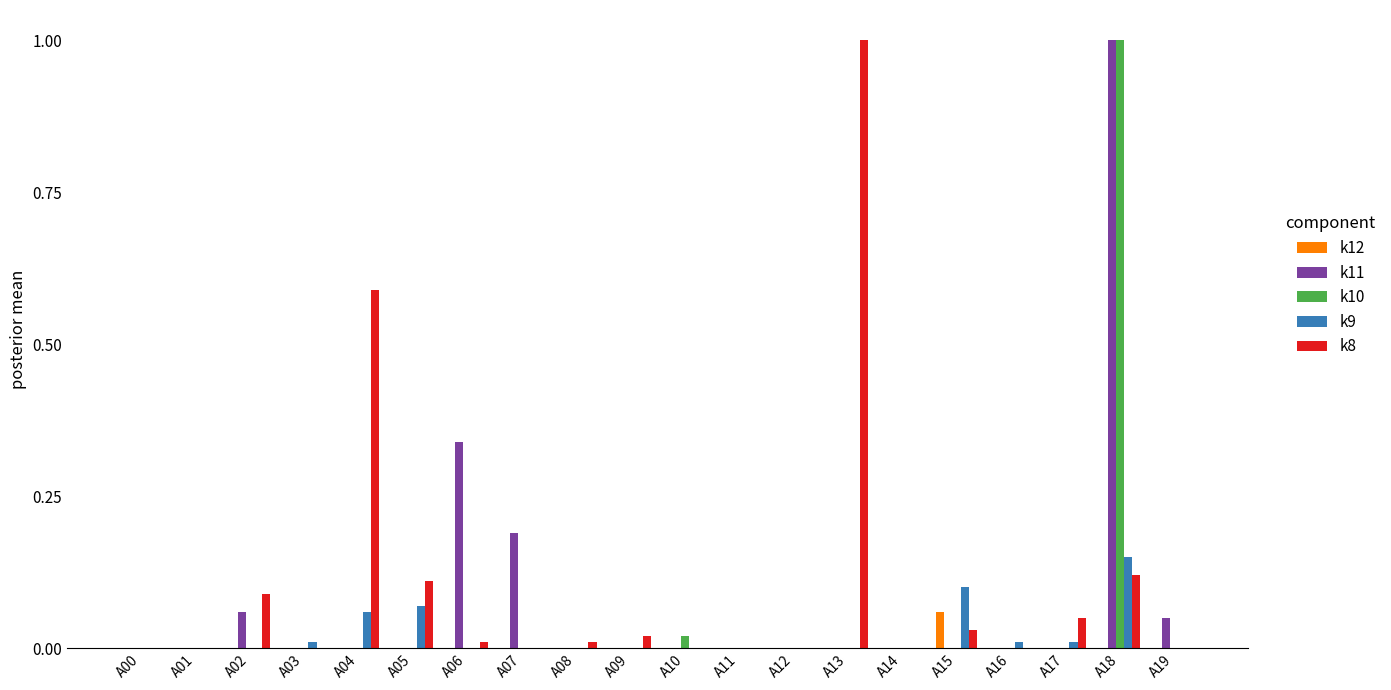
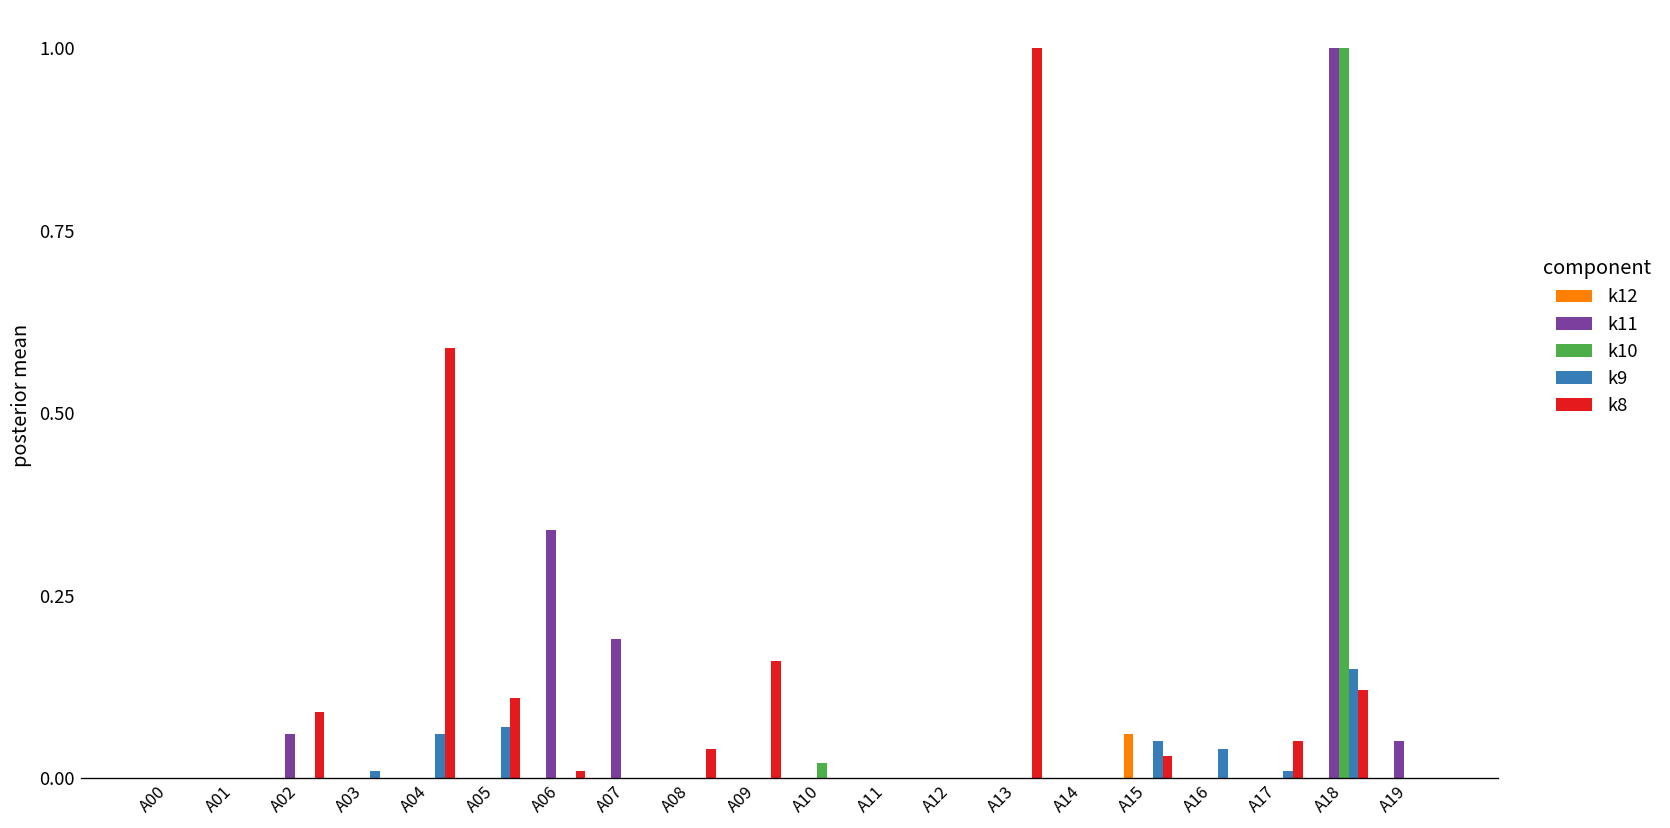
  {
    "k12": {
      "A00": 0.00,
      "A01": 0.00,
      "A02": 0.00,
      "A03": 0.00,
      "A04": 0.00,
      "A05": 0.00,
      "A06": 0.00,
      "A07": 0.00,
      "A08": 0.00,
      "A09": 0.00,
      "A10": 0.00,
      "A11": 0.00,
      "A12": 0.00,
      "A13": 0.00,
      "A14": 0.00,
      "A15": 0.06,
      "A16": 0.00,
      "A17": 0.00,
      "A18": 0.00,
      "A19": 0.00
    },
    "k11": {
      "A00": 0.00,
      "A01": 0.00,
      "A02": 0.06,
      "A03": 0.00,
      "A04": 0.00,
      "A05": 0.00,
      "A06": 0.34,
      "A07": 0.19,
      "A08": 0.00,
      "A09": 0.00,
      "A10": 0.00,
      "A11": 0.00,
      "A12": 0.00,
      "A13": 0.00,
      "A14": 0.00,
      "A15": 0.00,
      "A16": 0.00,
      "A17": 0.00,
      "A18": 1.00,
      "A19": 0.05
    },
    "k10": {
      "A00": 0.00,
      "A01": 0.00,
      "A02": 0.00,
      "A03": 0.00,
      "A04": 0.00,
      "A05": 0.00,
      "A06": 0.00,
      "A07": 0.00,
      "A08": 0.00,
      "A09": 0.00,
      "A10": 0.02,
      "A11": 0.00,
      "A12": 0.00,
      "A13": 0.00,
      "A14": 0.00,
      "A15": 0.00,
      "A16": 0.00,
      "A17": 0.00,
      "A18": 1.00,
      "A19": 0.00
    },
    "k9": {
      "A00": 0.00,
      "A01": 0.00,
      "A02": 0.00,
      "A03": 0.01,
      "A04": 0.06,
      "A05": 0.07,
      "A06": 0.00,
      "A07": 0.00,
      "A08": 0.00,
      "A09": 0.00,
      "A10": 0.00,
      "A11": 0.00,
      "A12": 0.00,
      "A13": 0.00,
      "A14": 0.00,
-     "A15": 0.10,
-     "A16": 0.01,
+     "A15": 0.05,
+     "A16": 0.04,
      "A17": 0.01,
      "A18": 0.15,
      "A19": 0.00
    },
    "k8": {
      "A00": 0.00,
      "A01": 0.00,
      "A02": 0.09,
      "A03": 0.00,
      "A04": 0.59,
      "A05": 0.11,
      "A06": 0.01,
      "A07": 0.00,
-     "A08": 0.01,
-     "A09": 0.02,
+     "A08": 0.04,
+     "A09": 0.16,
      "A10": 0.00,
      "A11": 0.00,
      "A12": 0.00,
      "A13": 1.00,
      "A14": 0.00,
      "A15": 0.03,
      "A16": 0.00,
      "A17": 0.05,
      "A18": 0.12,
      "A19": 0.00
    }
  }
